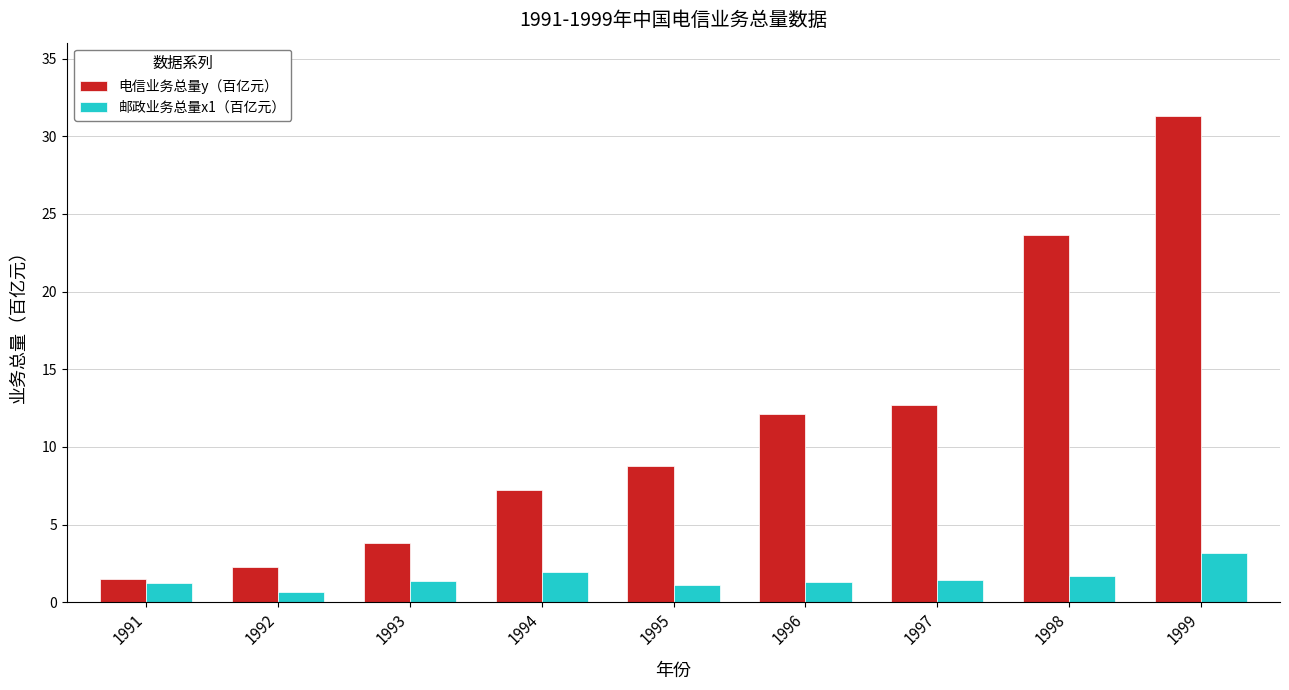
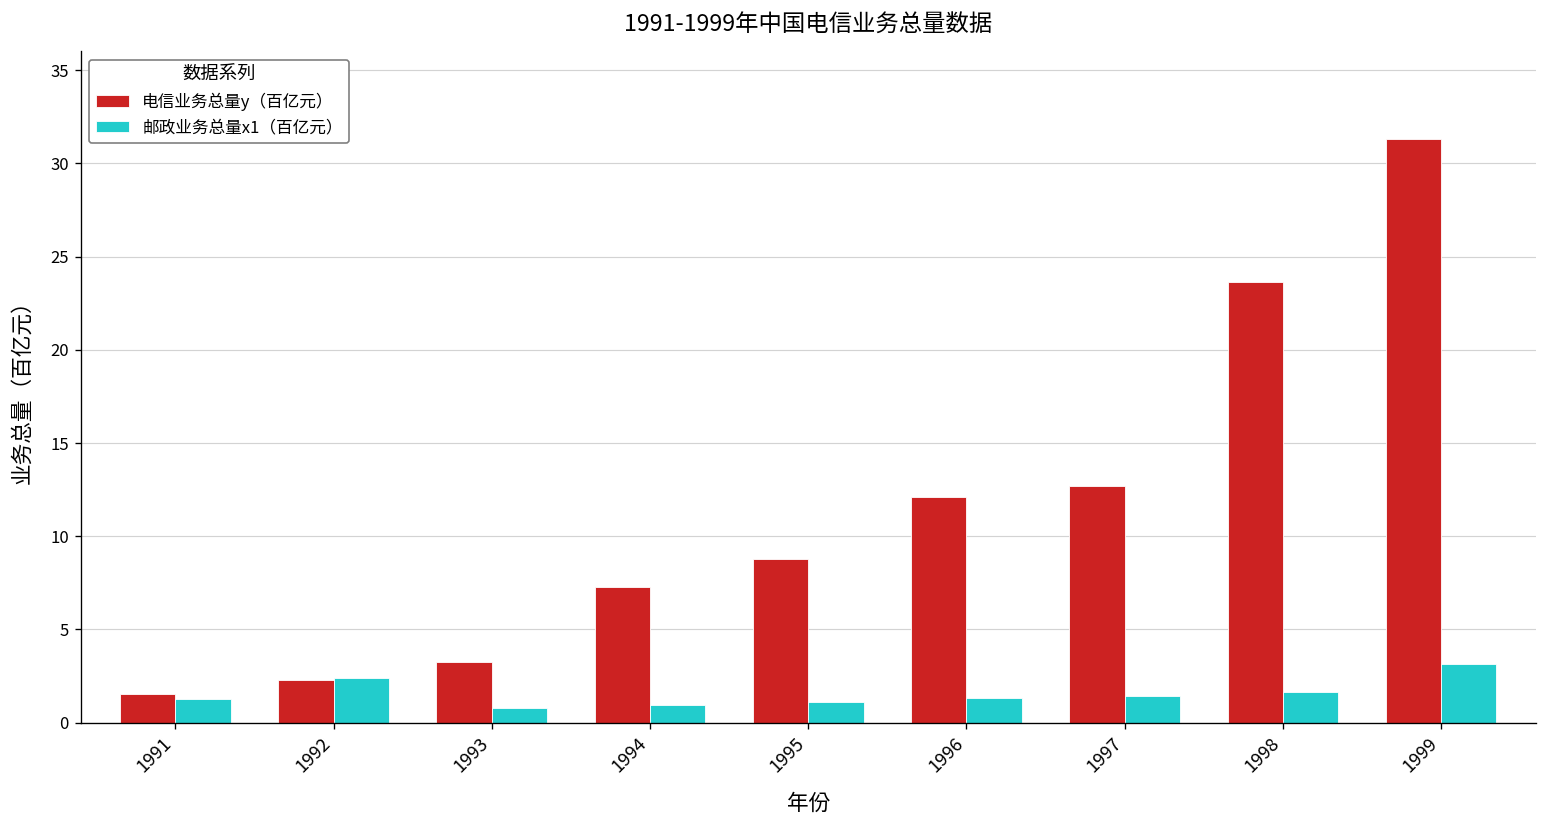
  {
    "电信业务总量y（百亿元）": {
      "1991": 1.5,
      "1992": 2.3,
-     "1993": 3.8,
+     "1993": 3.2,
      "1994": 7.3,
      "1995": 8.8,
      "1996": 12.1,
      "1997": 12.7,
      "1998": 23.6,
      "1999": 31.3
    },
    "邮政业务总量x1（百亿元）": {
      "1991": 1.2,
-     "1992": 0.6,
-     "1993": 1.4,
-     "1994": 2.0,
+     "1992": 2.4,
+     "1993": 0.8,
+     "1994": 1.0,
      "1995": 1.1,
      "1996": 1.3,
      "1997": 1.4,
      "1998": 1.7,
      "1999": 3.2
    }
  }
